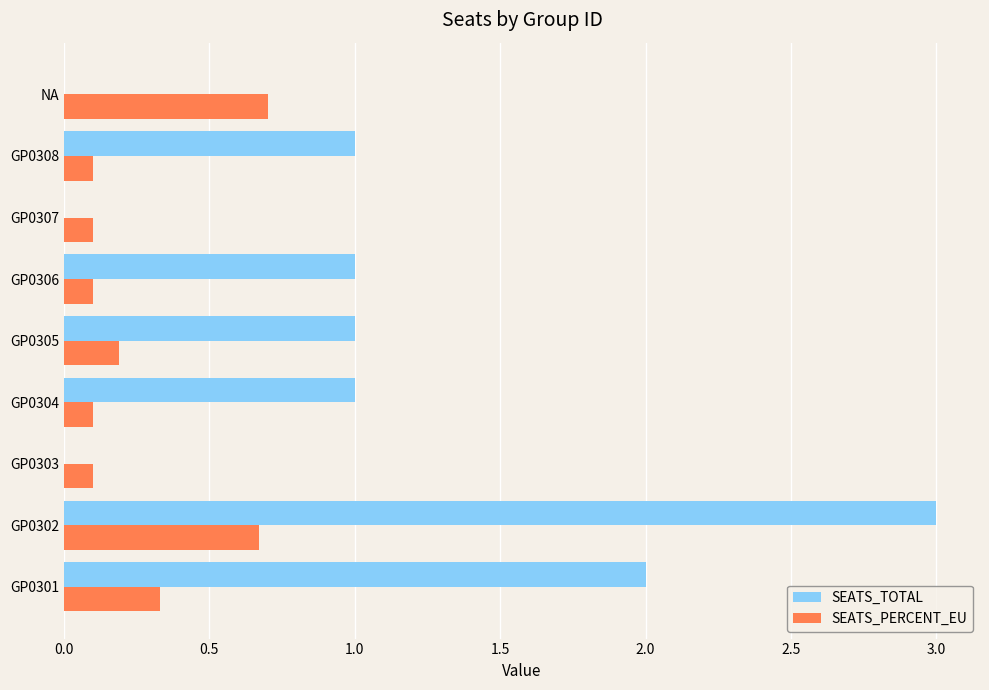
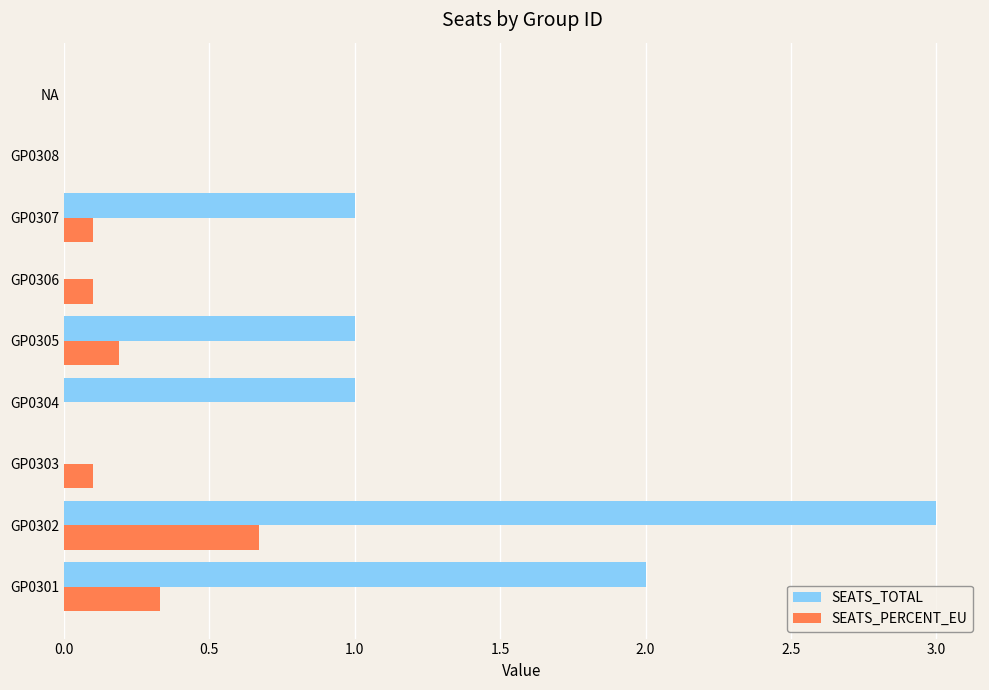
  {
    "SEATS_TOTAL": {
      "NA": 0,
-     "GP0308": 1,
-     "GP0307": 0,
-     "GP0306": 1,
+     "GP0308": 0,
+     "GP0307": 1,
+     "GP0306": 0,
      "GP0305": 1,
      "GP0304": 1,
      "GP0303": 0,
      "GP0302": 3,
      "GP0301": 2
    },
    "SEATS_PERCENT_EU": {
-     "NA": 0.7,
-     "GP0308": 0.1,
+     "NA": 0.0,
+     "GP0308": 0.0,
      "GP0307": 0.1,
      "GP0306": 0.1,
      "GP0305": 0.19,
-     "GP0304": 0.1,
+     "GP0304": 0.0,
      "GP0303": 0.1,
      "GP0302": 0.67,
      "GP0301": 0.33
    }
  }
